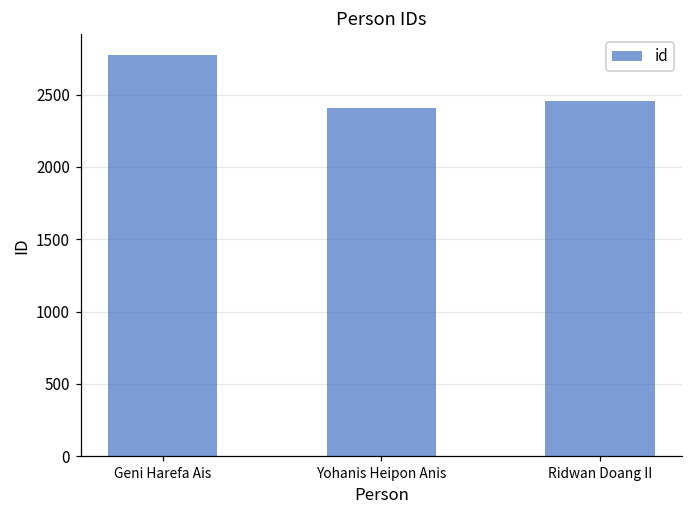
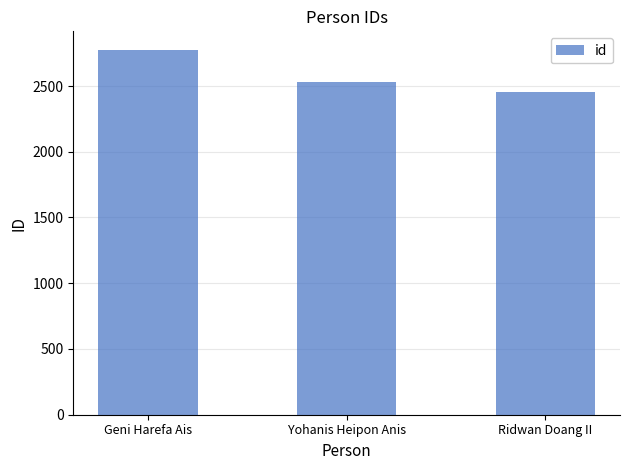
  {
    "Geni Harefa Ais": 2780,
-   "Yohanis Heipon Anis": 2410,
+   "Yohanis Heipon Anis": 2530,
    "Ridwan Doang II": 2450
  }
